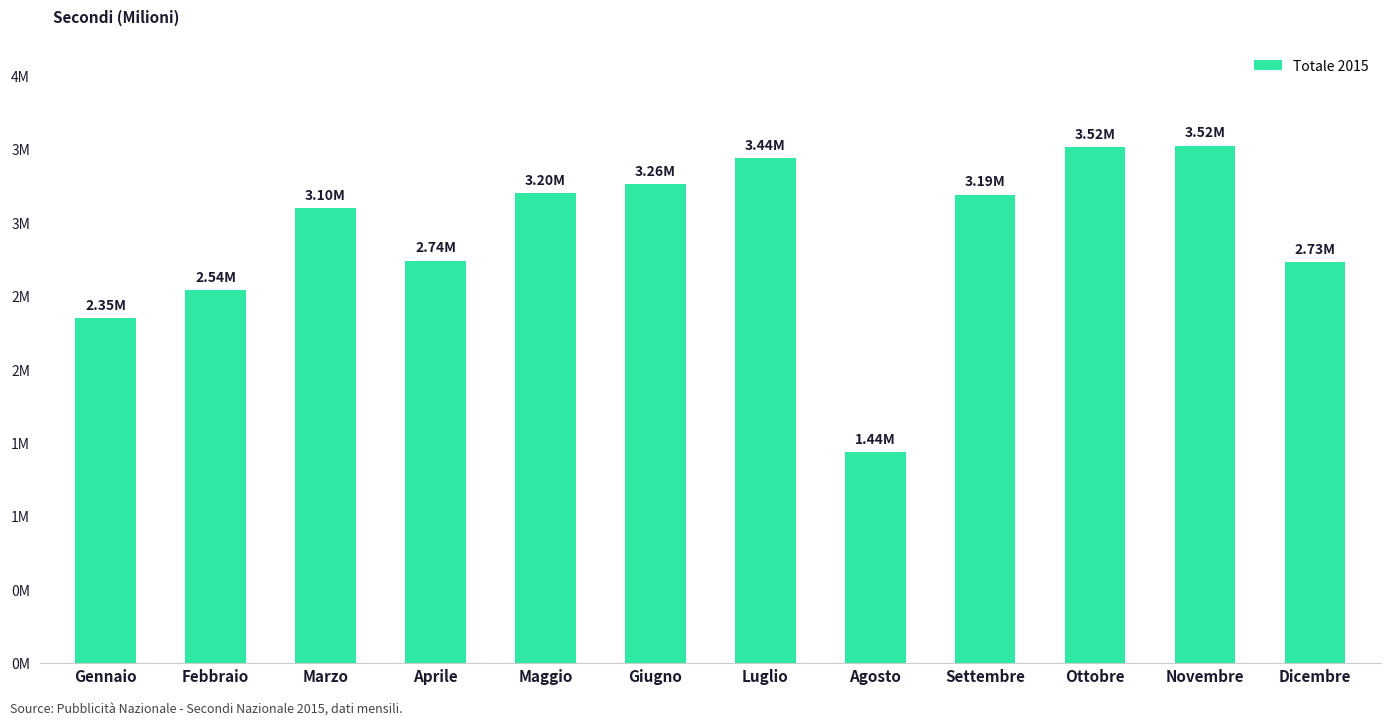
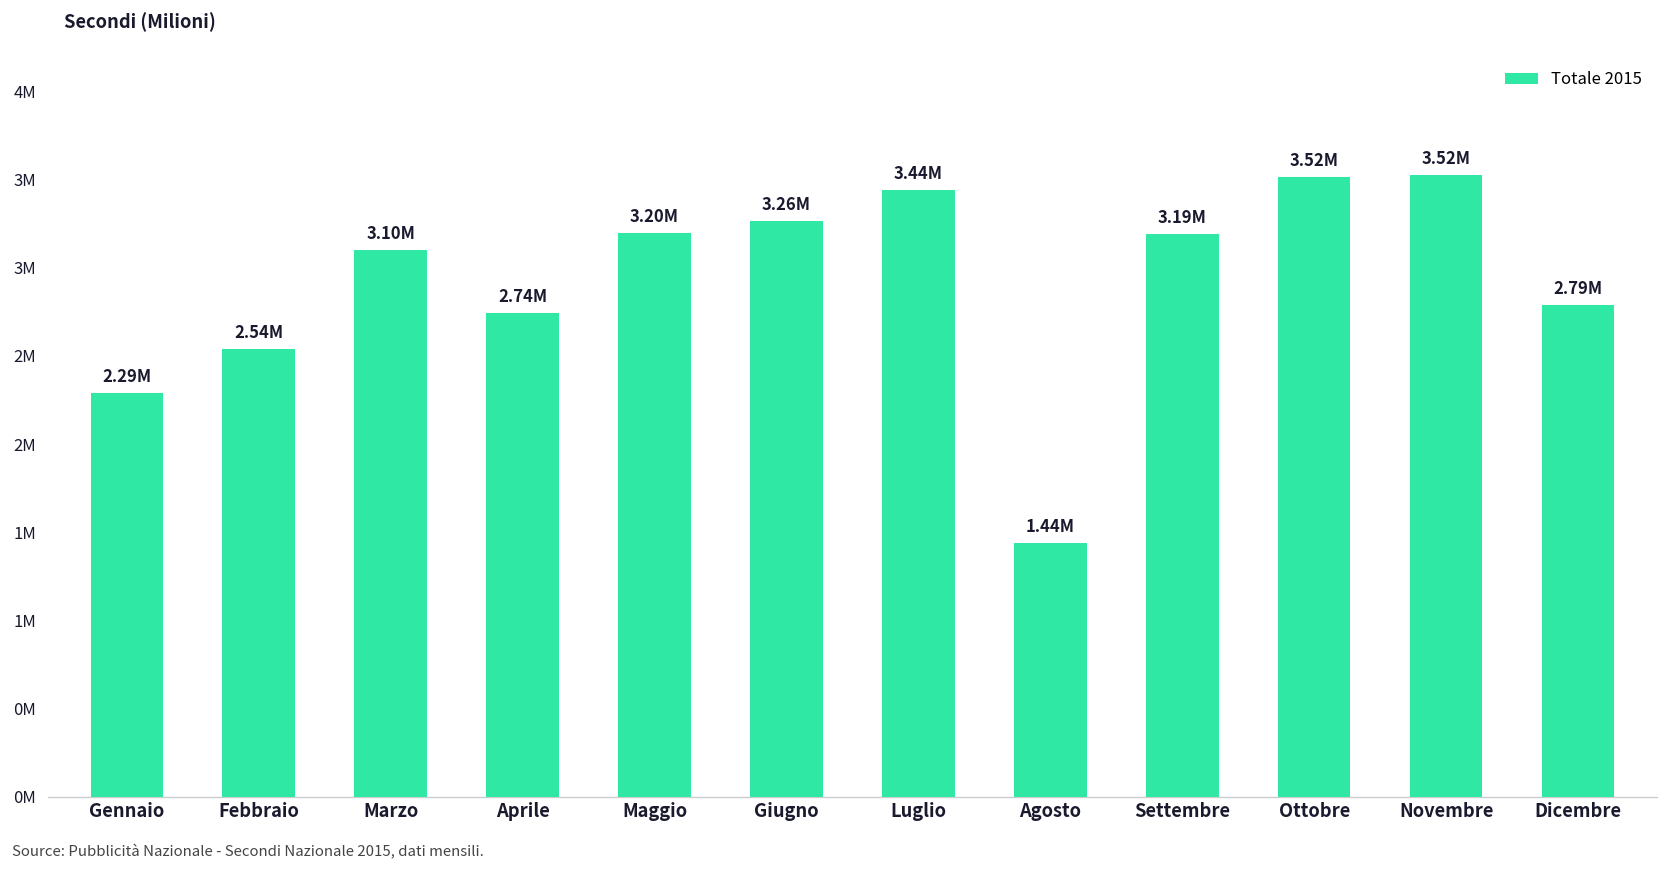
  {
-   "Gennaio": "2.35M",
+   "Gennaio": "2.29M",
    "Febbraio": "2.54M",
    "Marzo": "3.10M",
    "Aprile": "2.74M",
    "Maggio": "3.20M",
    "Giugno": "3.26M",
    "Luglio": "3.44M",
    "Agosto": "1.44M",
    "Settembre": "3.19M",
    "Ottobre": "3.52M",
    "Novembre": "3.52M",
-   "Dicembre": "2.73M"
+   "Dicembre": "2.79M"
  }
